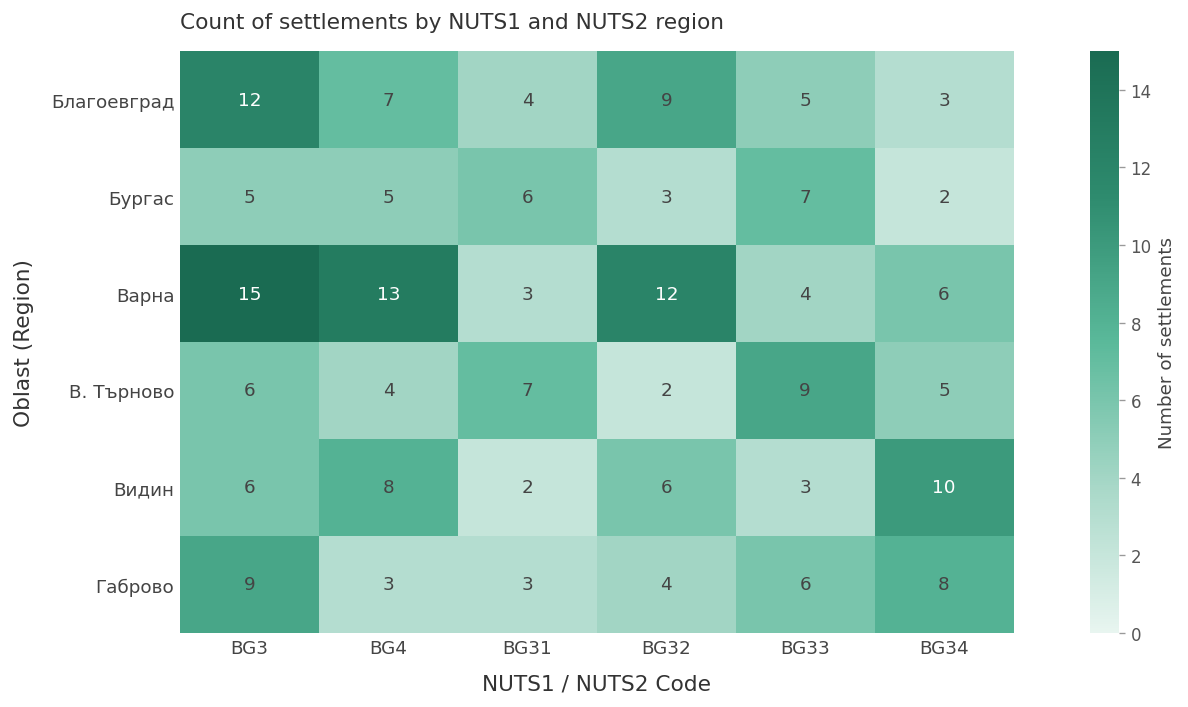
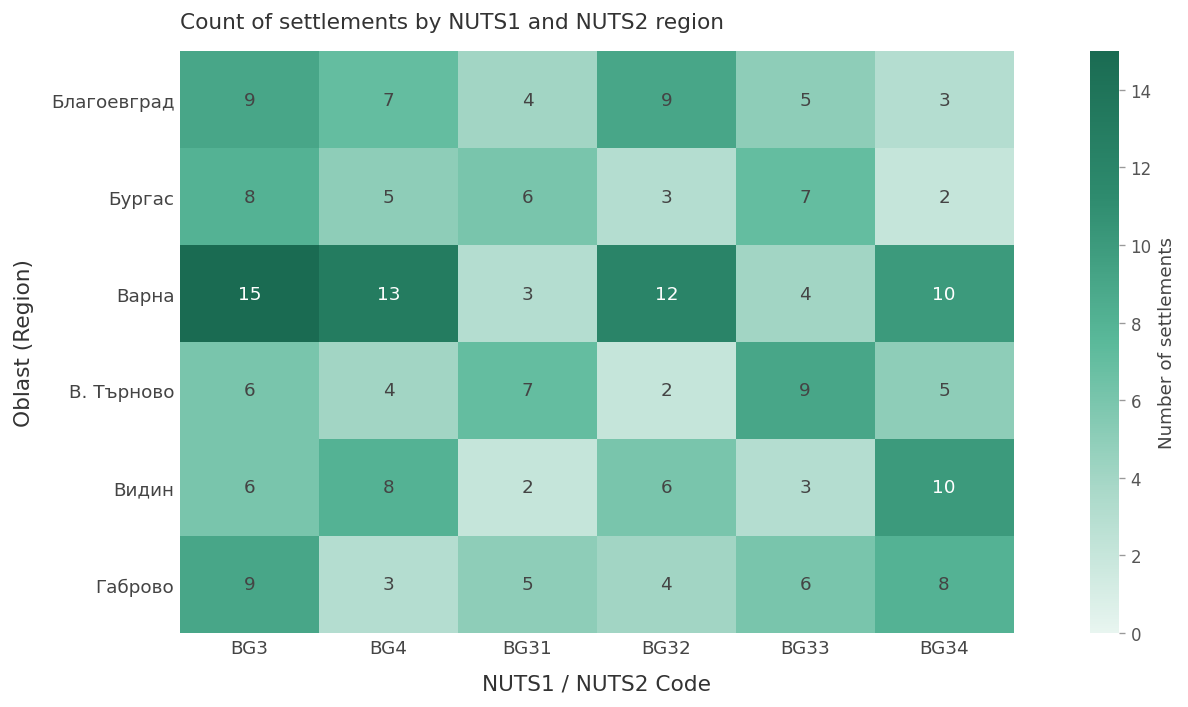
  {
    "Благоевград": {
-     "BG3": 12,
+     "BG3": 9,
      "BG4": 7,
      "BG31": 4,
      "BG32": 9,
      "BG33": 5,
      "BG34": 3
    },
    "Бургас": {
-     "BG3": 5,
+     "BG3": 8,
      "BG4": 5,
      "BG31": 6,
      "BG32": 3,
      "BG33": 7,
      "BG34": 2
    },
    "Варна": {
      "BG3": 15,
      "BG4": 13,
      "BG31": 3,
      "BG32": 12,
      "BG33": 4,
-     "BG34": 6
+     "BG34": 10
    },
    "В. Търново": {
      "BG3": 6,
      "BG4": 4,
      "BG31": 7,
      "BG32": 2,
      "BG33": 9,
      "BG34": 5
    },
    "Видин": {
      "BG3": 6,
      "BG4": 8,
      "BG31": 2,
      "BG32": 6,
      "BG33": 3,
      "BG34": 10
    },
    "Габрово": {
      "BG3": 9,
      "BG4": 3,
-     "BG31": 3,
+     "BG31": 5,
      "BG32": 4,
      "BG33": 6,
      "BG34": 8
    }
  }
